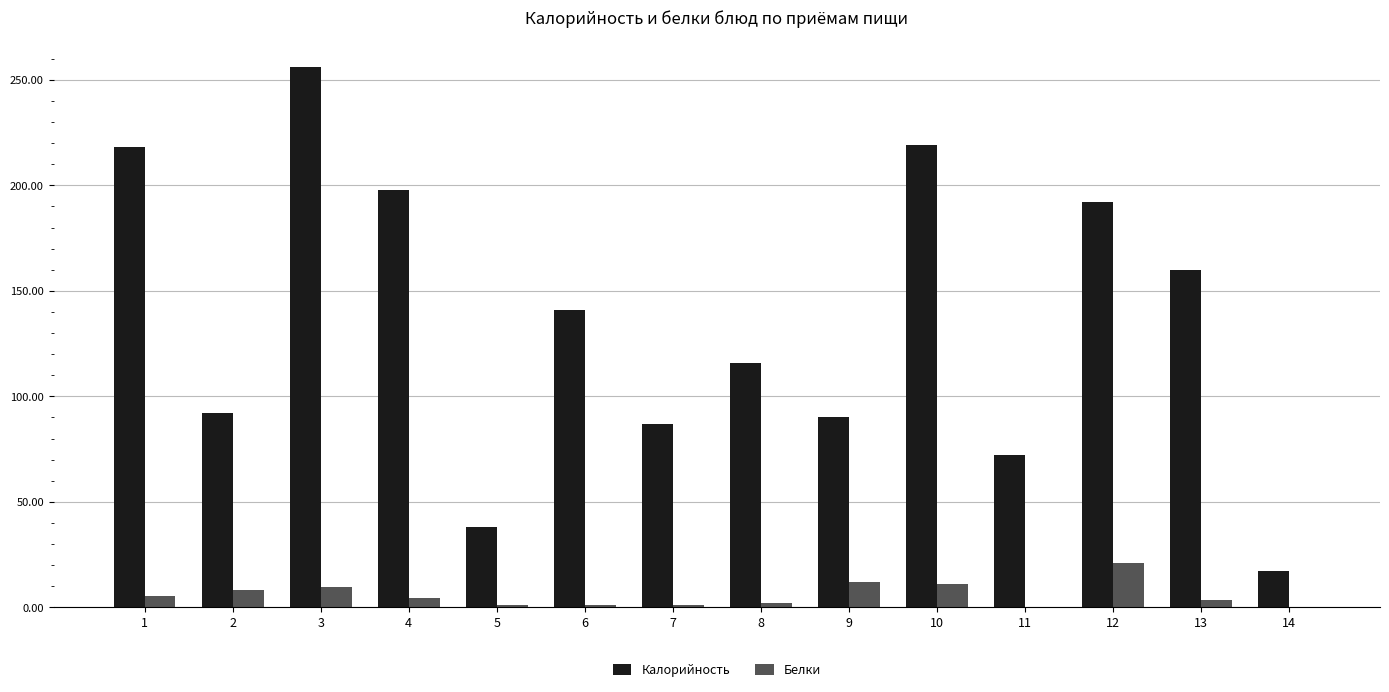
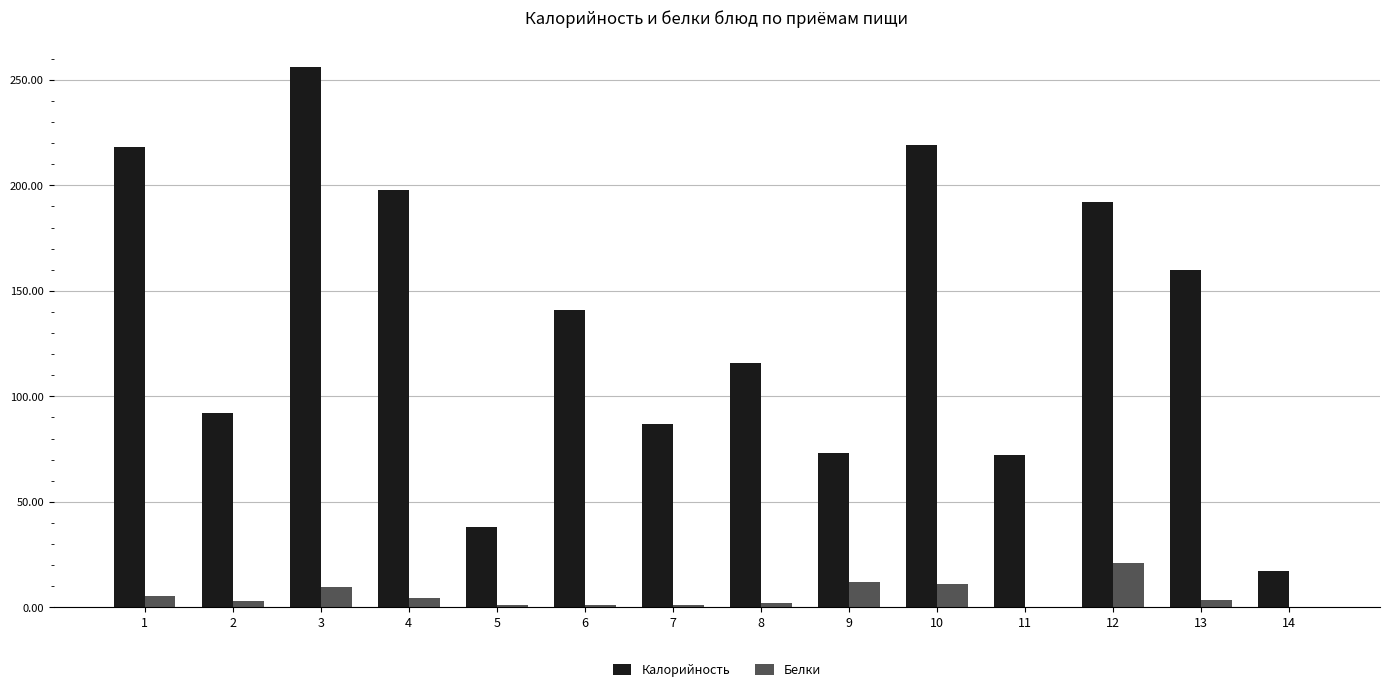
  {
    "Калорийность": {
      "1": 218,
      "2": 92,
      "3": 256,
      "4": 198,
      "5": 38,
      "6": 141,
      "7": 87,
      "8": 116,
-     "9": 90,
+     "9": 73,
      "10": 219,
      "11": 72,
      "12": 192,
      "13": 160,
      "14": 17
    },
    "Белки": {
      "1": 6,
-     "2": 8,
+     "2": 3,
      "3": 10,
      "4": 5,
      "5": 1,
      "6": 1,
      "7": 1,
      "8": 2,
      "9": 12,
      "10": 11,
      "12": 21,
      "13": 4
    }
  }
